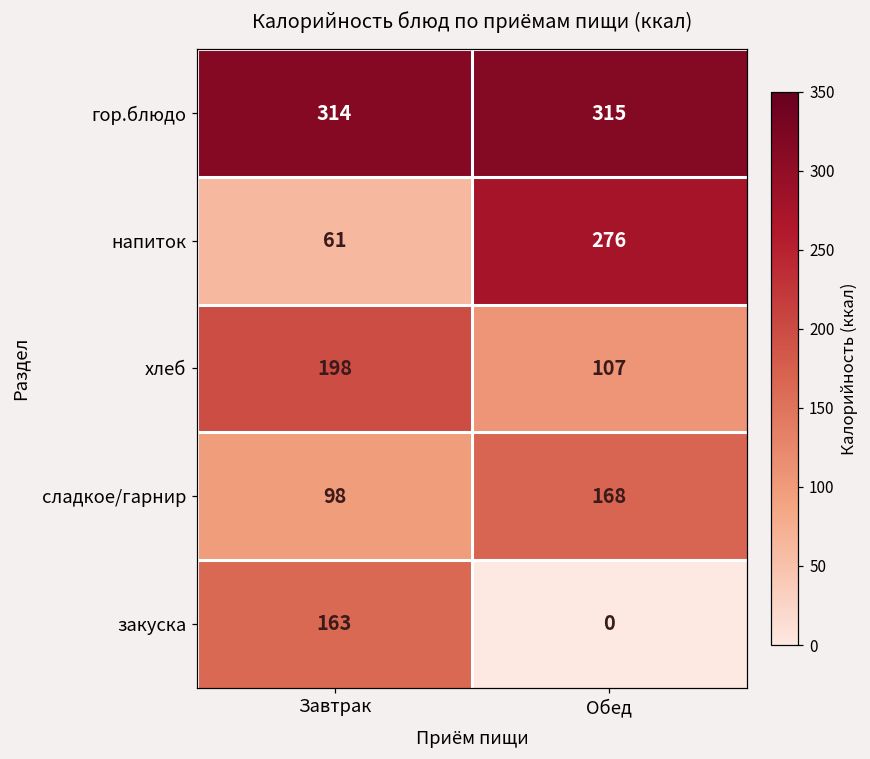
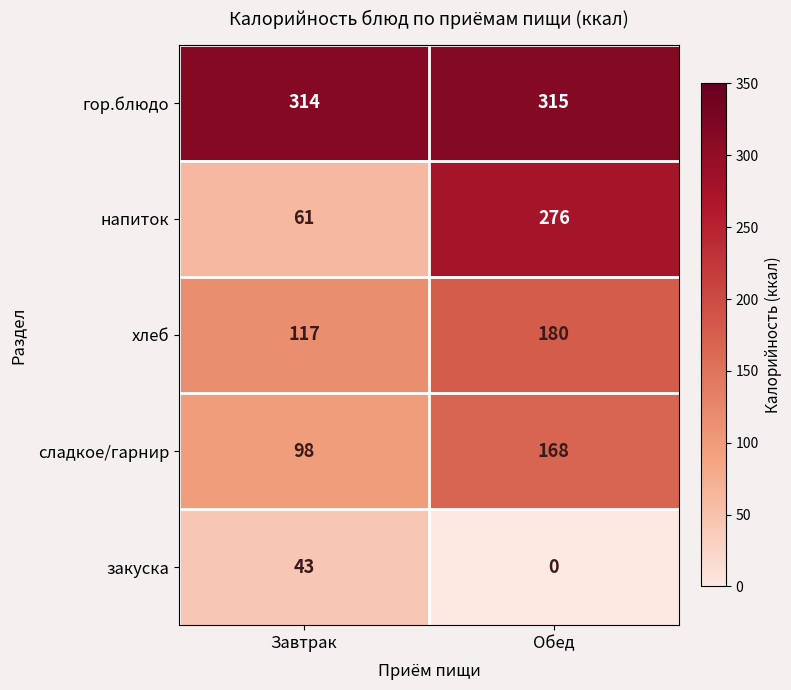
  {
    "гор.блюдо": {
      "Завтрак": 314,
      "Обед": 315
    },
    "напиток": {
      "Завтрак": 61,
      "Обед": 276
    },
    "хлеб": {
-     "Завтрак": 198,
-     "Обед": 107
+     "Завтрак": 117,
+     "Обед": 180
    },
    "сладкое/гарнир": {
      "Завтрак": 98,
      "Обед": 168
    },
    "закуска": {
-     "Завтрак": 163,
+     "Завтрак": 43,
      "Обед": 0
    }
  }
